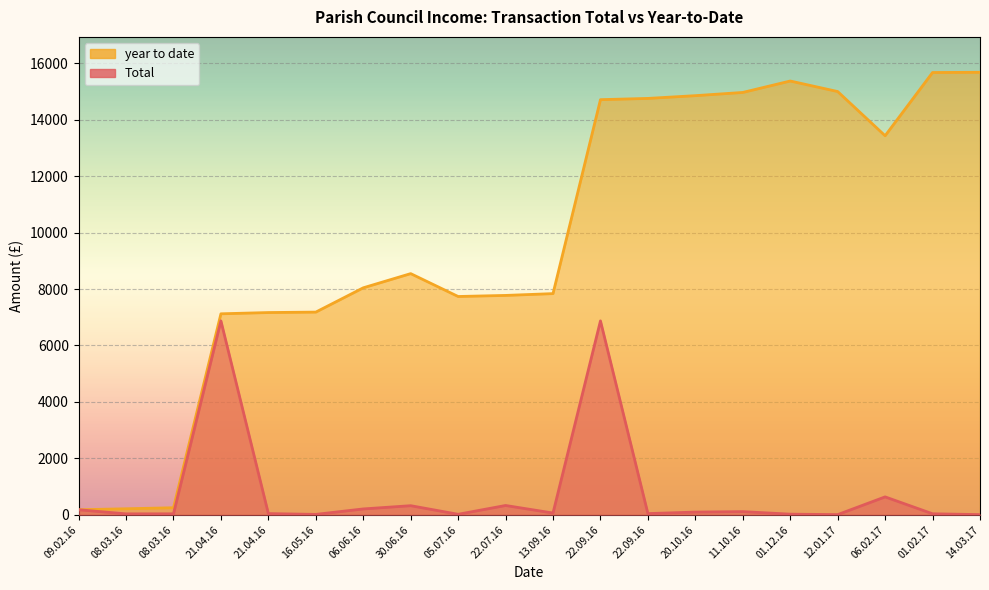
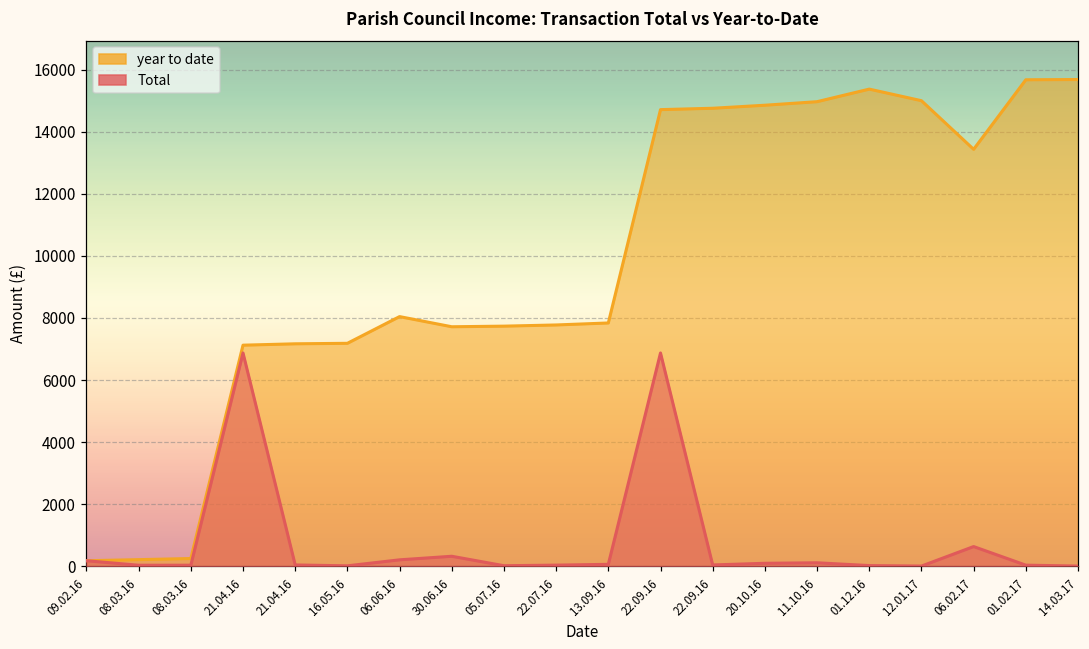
  {
    "year to date": {
      "16.05.16": 7200,
      "06.06.16": 8000,
-     "30.06.16": 8500,
+     "30.06.16": 7700,
      "05.07.16": 7700,
      "22.07.16": 7800,
      "13.09.16": 7800,
      "20.10.16": 14900,
      "11.10.16": 15000,
      "01.12.16": 15400,
      "12.01.17": 15000,
      "06.02.17": 13400,
      "01.02.17": 15700,
      "14.03.17": 15700
    },
    "Total": {
      "16.05.16": 0,
      "06.06.16": 200,
      "30.06.16": 300,
      "05.07.16": 0,
-     "22.07.16": 300,
+     "22.07.16": 0,
      "13.09.16": 100,
      "20.10.16": 100,
      "11.10.16": 100,
      "01.12.16": 0,
      "12.01.17": 0,
      "06.02.17": 600,
      "01.02.17": 0,
      "14.03.17": 0
    }
  }
